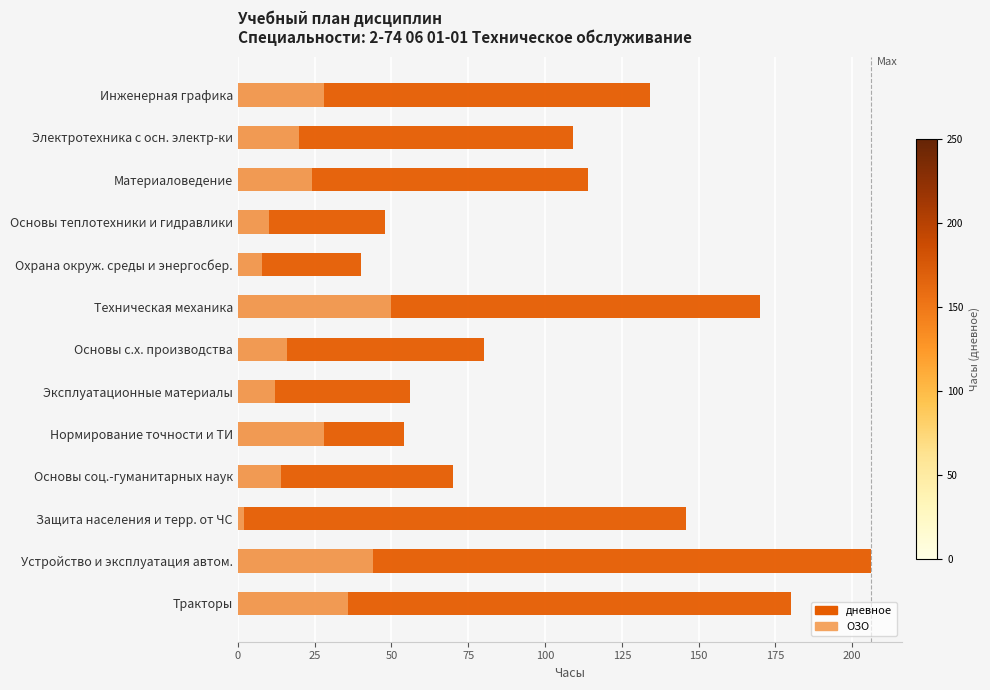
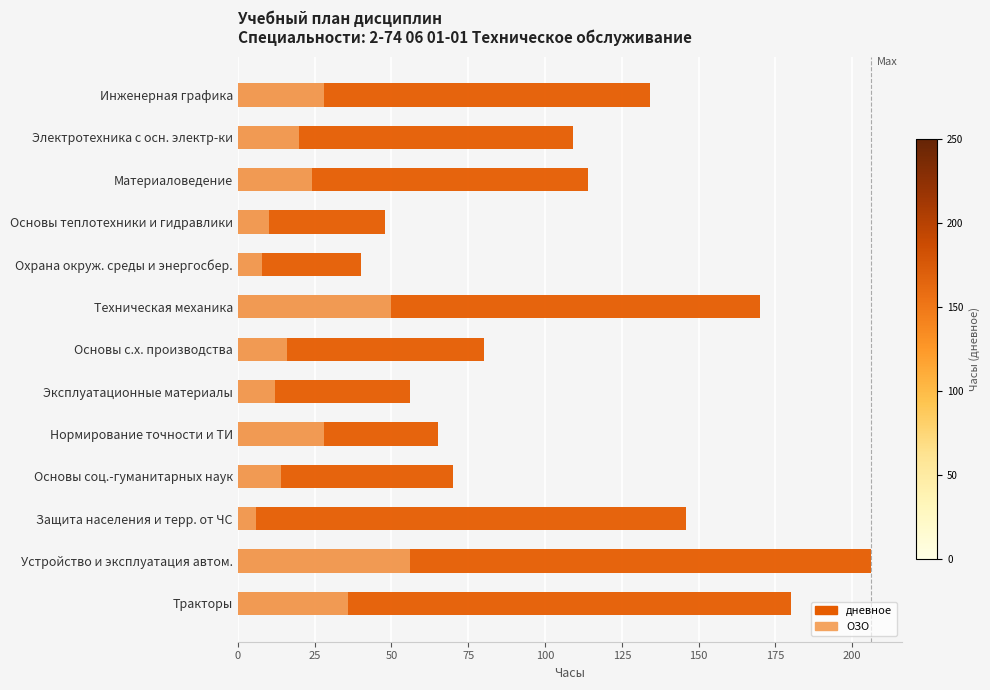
  {
    "дневное": {
      "Инженерная графика": 134,
      "Электротехника с осн. электр-ки": 109,
      "Материаловедение": 114,
      "Основы теплотехники и гидравлики": 48,
      "Охрана окруж. среды и энергосбер.": 40,
      "Техническая механика": 170,
      "Основы с.х. производства": 80,
      "Эксплуатационные материалы": 56,
-     "Нормирование точности и ТИ": 54,
+     "Нормирование точности и ТИ": 65,
      "Основы соц.-гуманитарных наук": 70,
      "Защита населения и терр. от ЧС": 146,
      "Устройство и эксплуатация автом.": 206,
      "Тракторы": 180
    },
    "ОЗО": {
-     "Защита населения и терр. от ЧС": 2,
-     "Устройство и эксплуатация автом.": 44
+     "Защита населения и терр. от ЧС": 6,
+     "Устройство и эксплуатация автом.": 56
    }
  }
